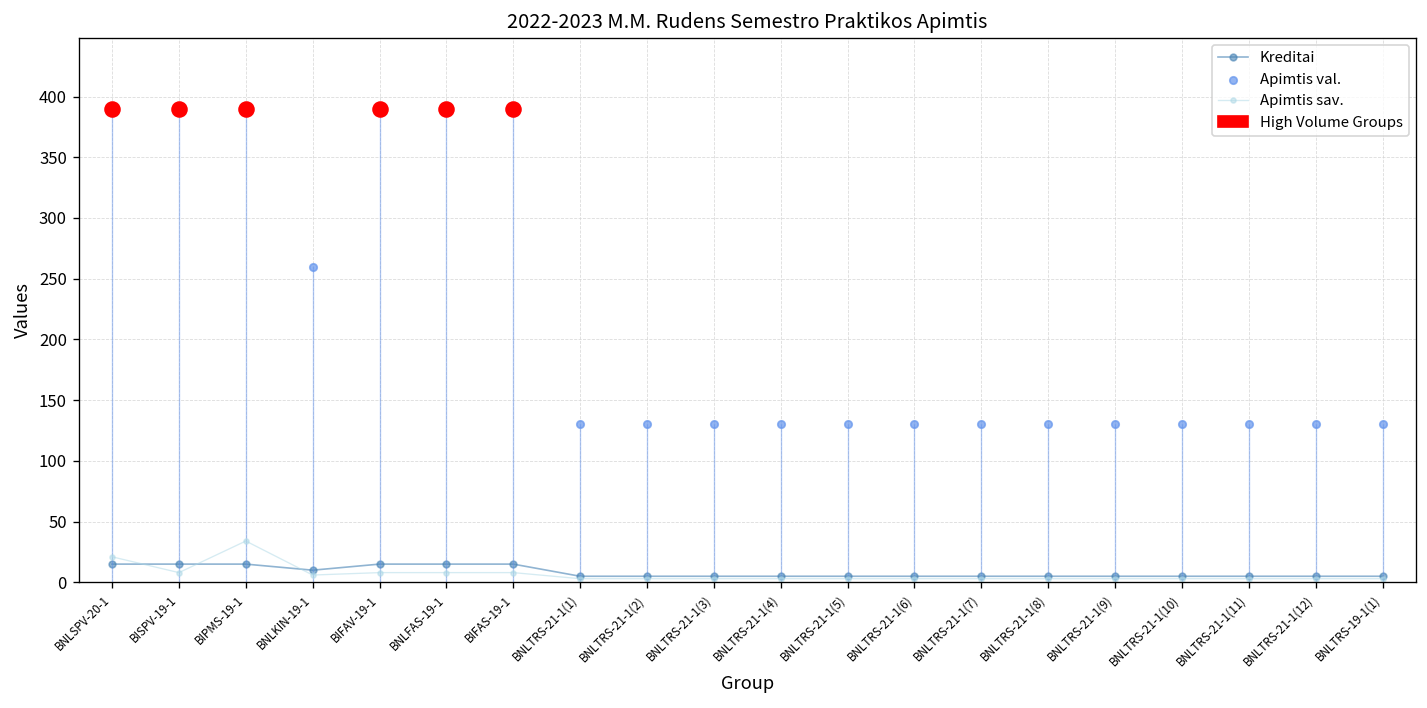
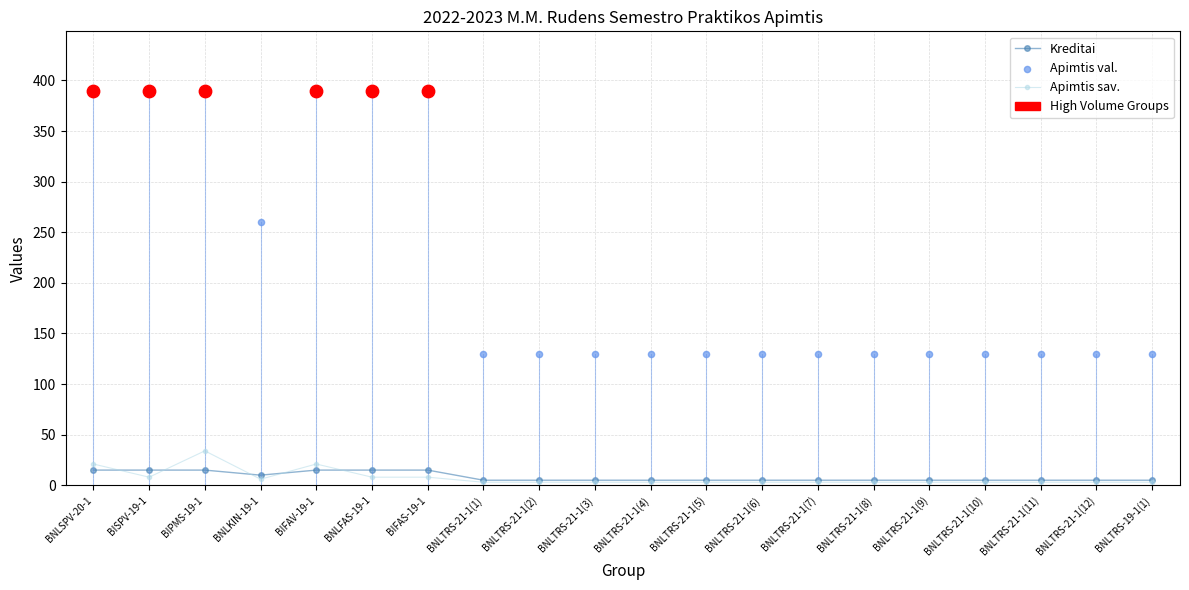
  {
    "Apimtis sav.": {
      "BNLSPV-20-1": 21,
      "BISPV-19-1": 8,
      "BIPMS-19-1": 34,
      "BNLKIN-19-1": 6,
-     "BIFAV-19-1": 8,
+     "BIFAV-19-1": 21,
      "BNLFAS-19-1": 8,
      "BIFAS-19-1": 8
    }
  }
